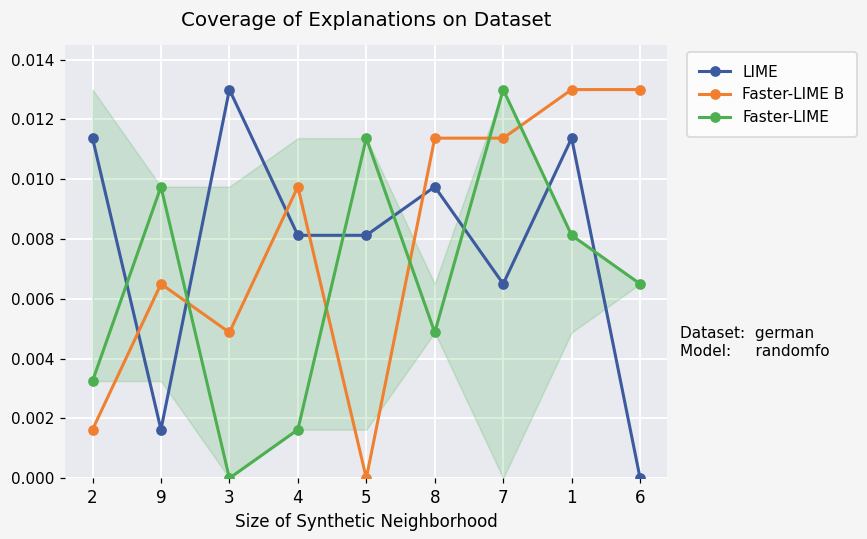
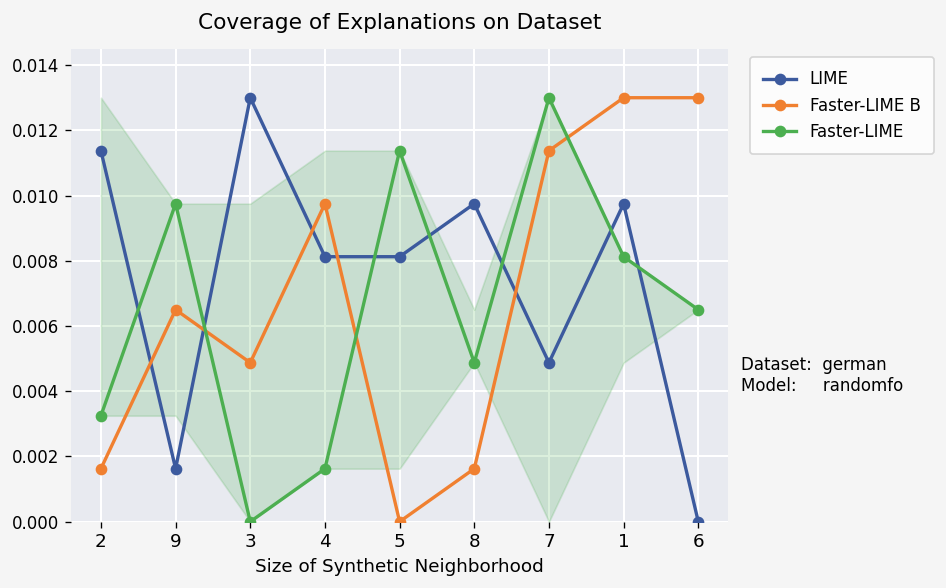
  {
    "LIME": {
      "2": 0.0114,
      "9": 0.0016,
      "3": 0.0130,
      "4": 0.0081,
      "5": 0.0081,
      "8": 0.0098,
-     "7": 0.0065,
-     "1": 0.0114,
+     "7": 0.0049,
+     "1": 0.0098,
      "6": 0.0000
    },
    "Faster-LIME B": {
      "2": 0.0016,
      "9": 0.0065,
      "3": 0.0049,
      "4": 0.0098,
      "5": 0.0000,
-     "8": 0.0114,
+     "8": 0.0016,
      "7": 0.0114,
      "1": 0.0130,
      "6": 0.0130
    }
  }
